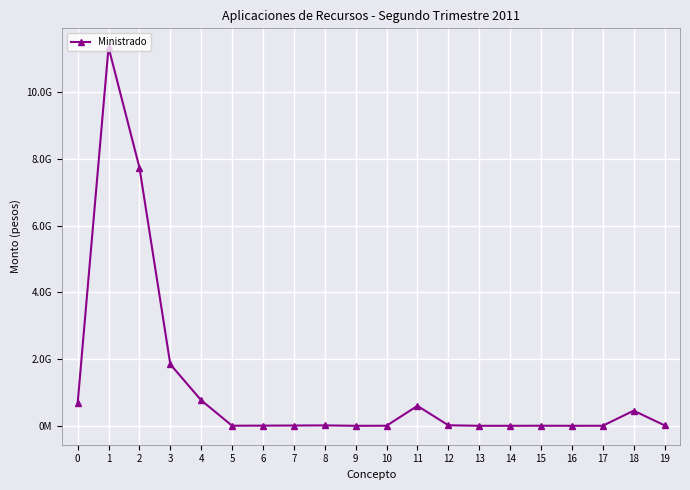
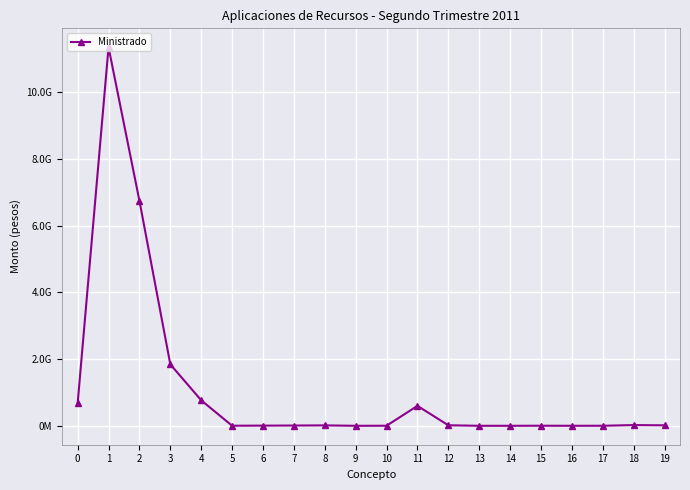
  {
    "0": 700000000,
-   "2": 7700000000,
+   "2": 6800000000,
    "3": 1800000000,
    "4": 800000000,
    "5": 0,
    "6": 0,
    "7": 0,
    "8": 0,
    "9": 0,
    "10": 0,
    "11": 600000000,
    "12": 0,
    "13": 0,
    "14": 0,
    "15": 0,
    "16": 0,
    "17": 0,
-   "18": 500000000,
+   "18": 0,
    "19": 0
  }
